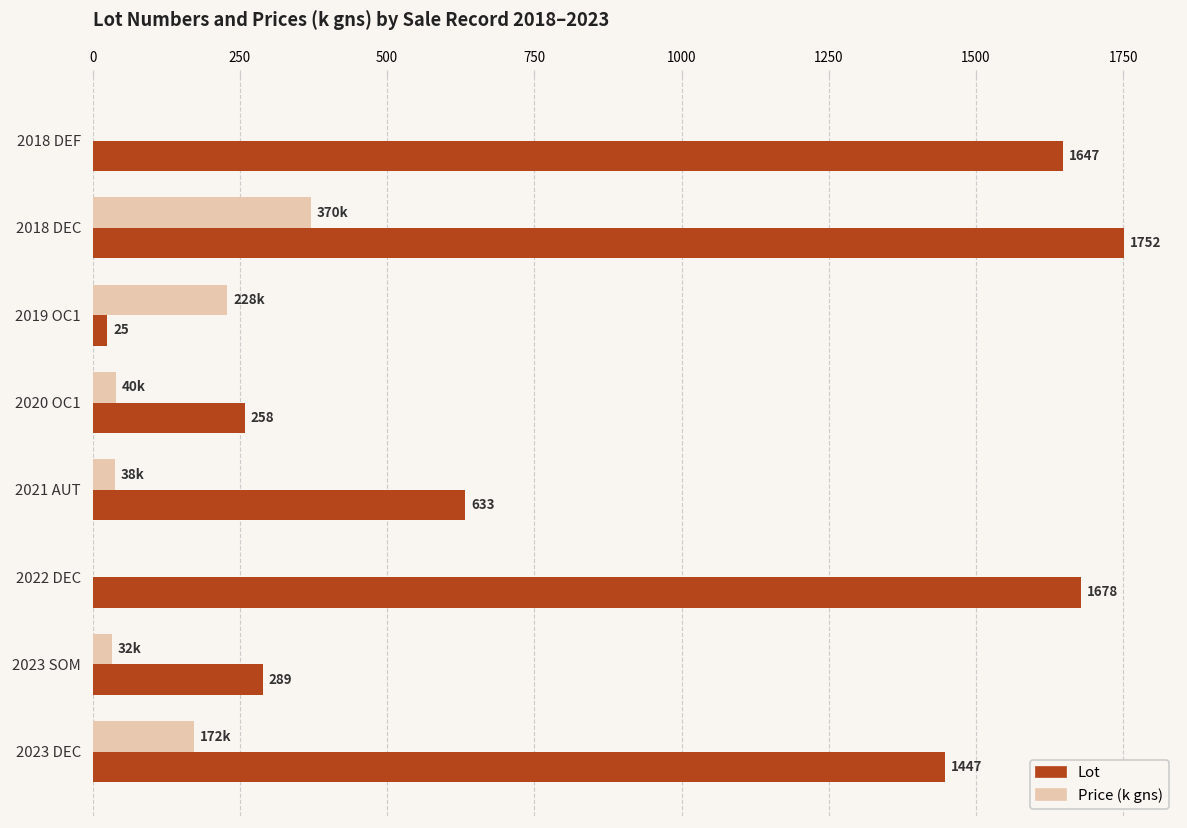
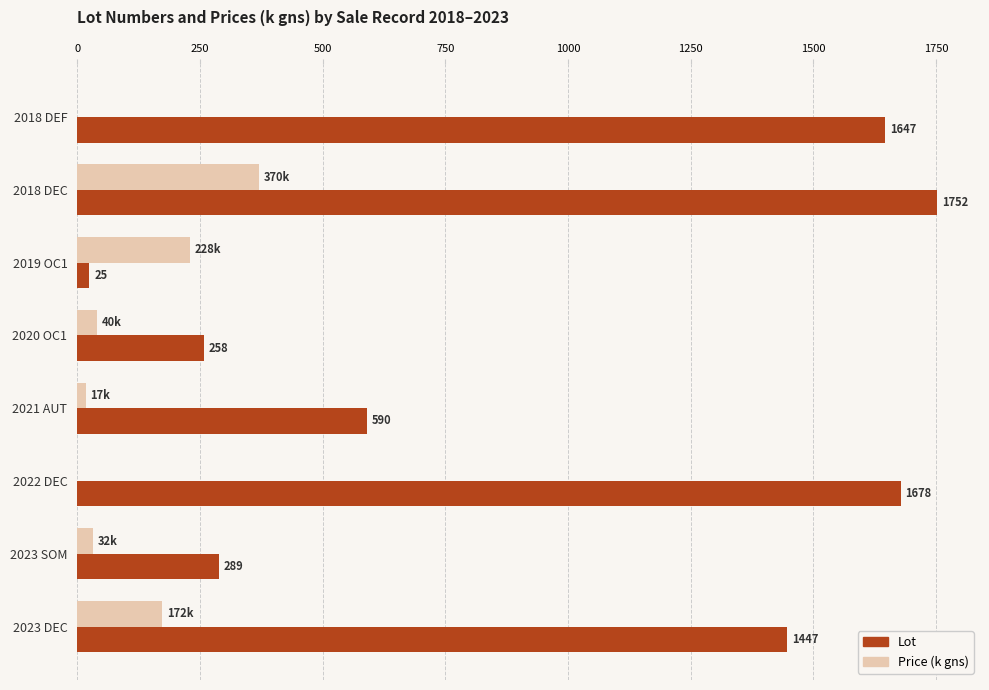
  {
    "Lot": {
      "2018 DEF": "1647",
      "2018 DEC": "1752",
      "2019 OC1": "25",
      "2020 OC1": "258",
-     "2021 AUT": "633",
+     "2021 AUT": "590",
      "2022 DEC": "1678",
      "2023 SOM": "289",
      "2023 DEC": "1447"
    },
    "Price (k gns)": {
      "2018 DEC": "370k",
      "2020 OC1": "40k",
-     "2021 AUT": "38k",
+     "2021 AUT": "17k",
      "2023 SOM": "32k",
      "2023 DEC": "172k"
    }
  }
